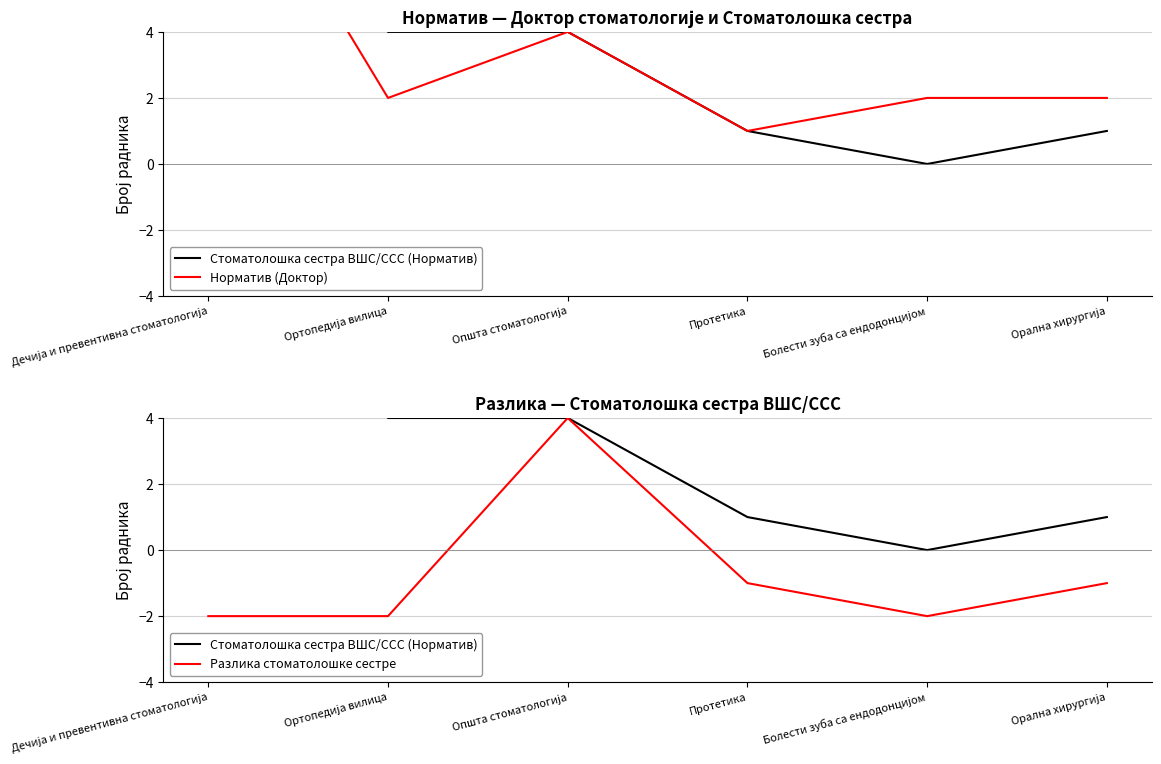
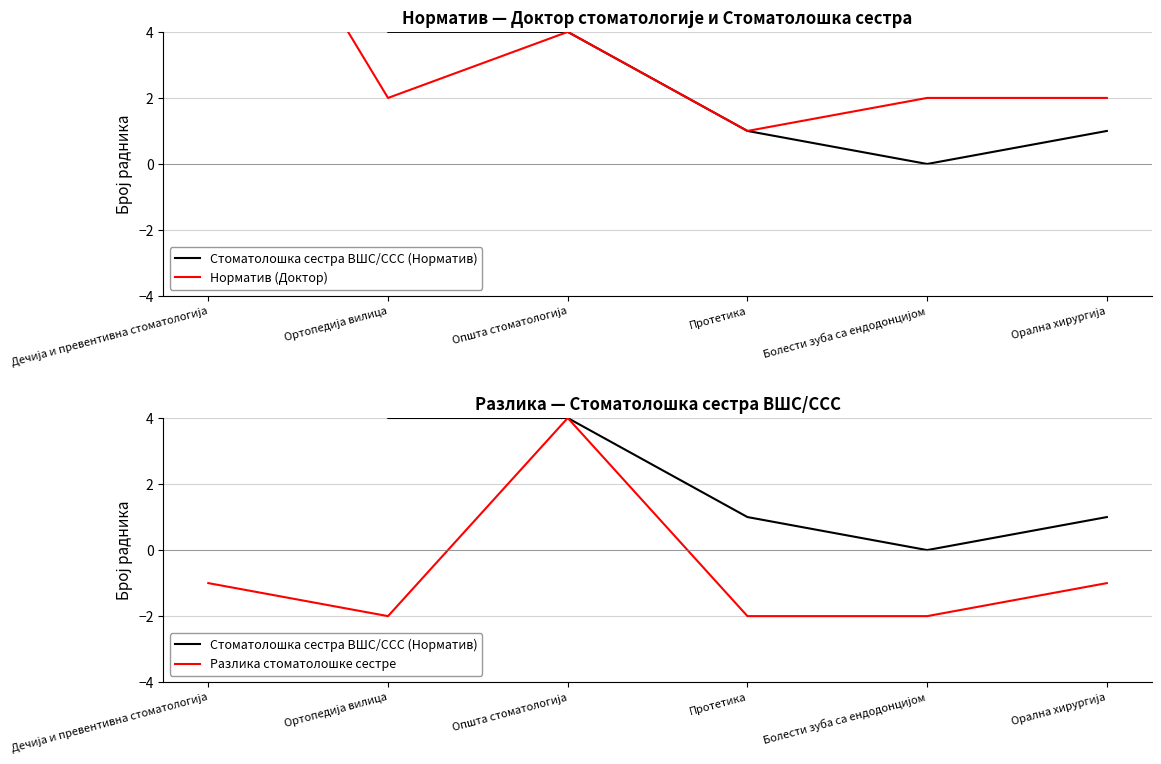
  {
    "Норматив — Доктор стоматологије и Стоматолошка сестра": {
      "Стоматолошка сестра ВШС/ССС (Норматив)": {
        "Ортопедија вилица": 4.0,
        "Болести зуба са ендодонцијом": 0.0,
        "Орална хирургија": 1.0
      },
      "Норматив (Доктор)": {
        "Ортопедија вилица": 2.0,
        "Болести зуба са ендодонцијом": 2.0,
        "Орална хирургија": 2.0
      }
    },
    "Разлика — Стоматолошка сестра ВШС/ССС": {
      "Стоматолошка сестра ВШС/ССС (Норматив)": {
        "Ортопедија вилица": 4,
        "Протетика": 1,
        "Болести зуба са ендодонцијом": 0,
        "Орална хирургија": 1
      },
      "Разлика стоматолошке сестре": {
-       "Дечија и превентивна стоматологија": -2,
+       "Дечија и превентивна стоматологија": -1,
        "Ортопедија вилица": -2,
-       "Протетика": -1,
+       "Протетика": -2,
        "Болести зуба са ендодонцијом": -2,
        "Орална хирургија": -1
      }
    }
  }
